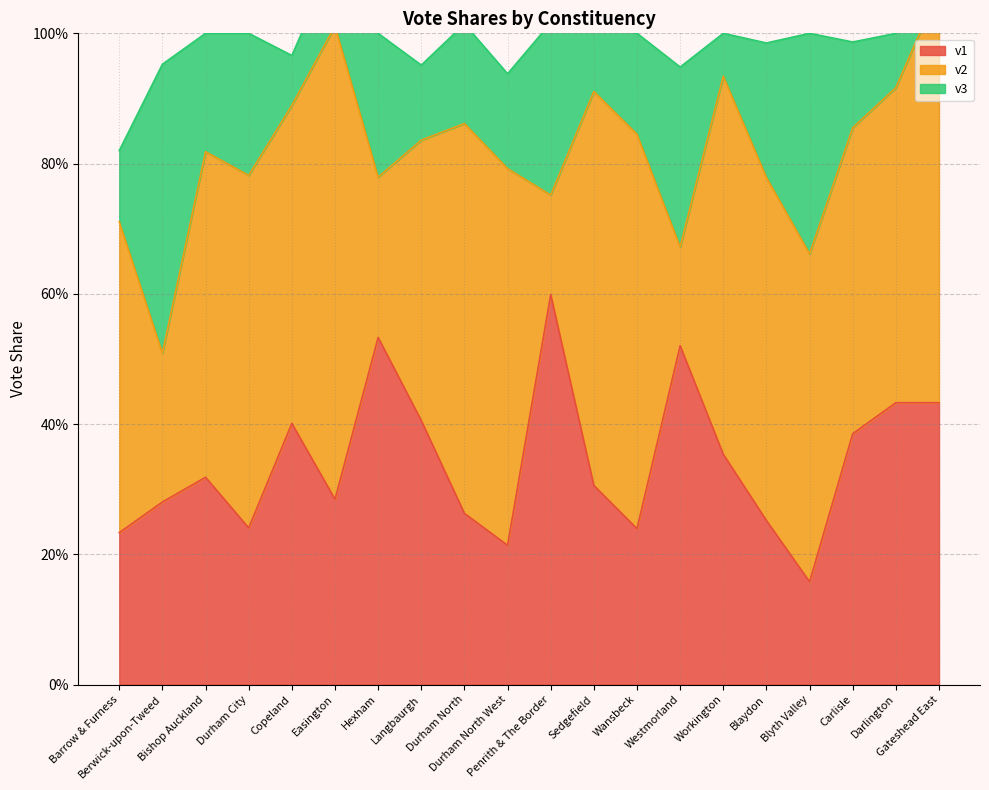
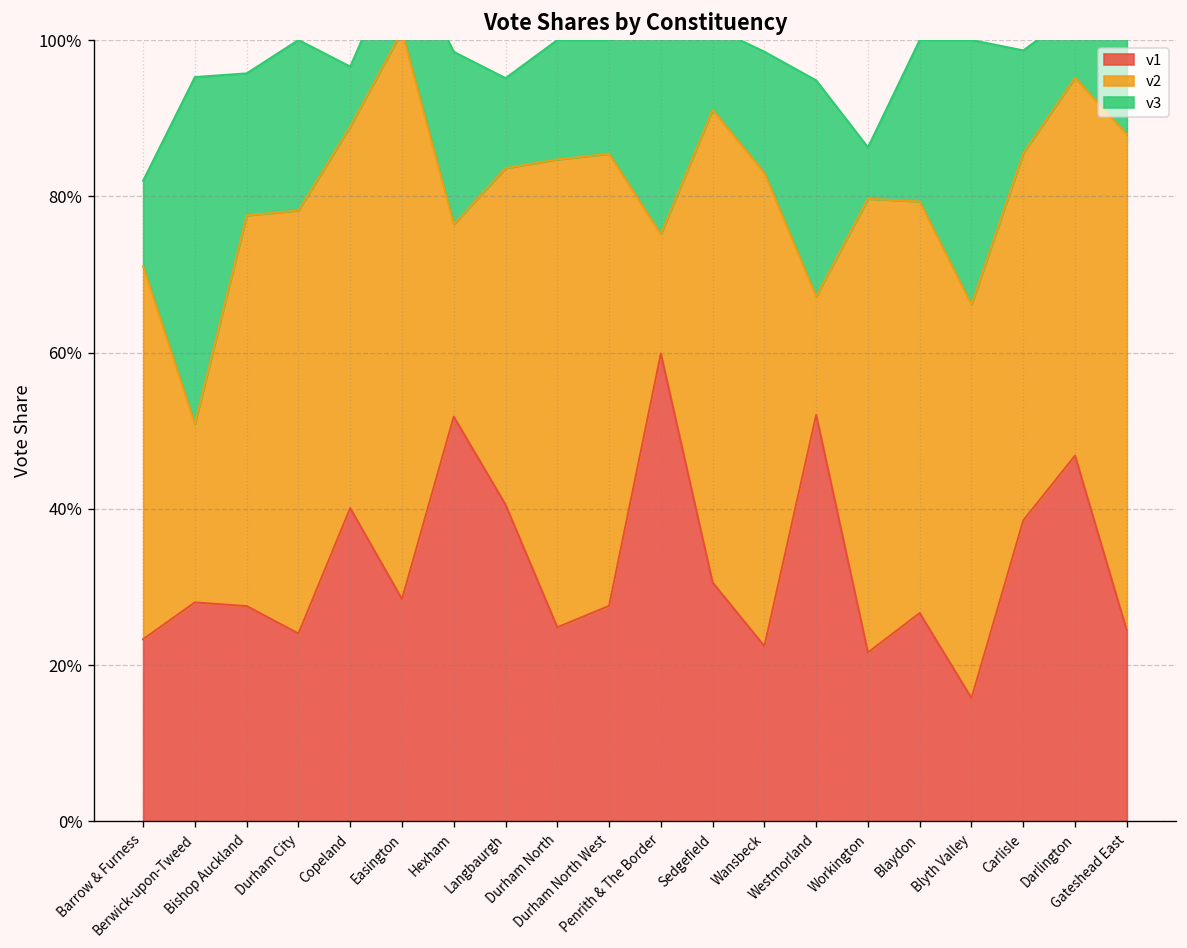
  {
    "v1": {
      "Barrow & Furness": "23%",
      "Berwick-upon-Tweed": "28%",
-     "Bishop Auckland": "32%",
+     "Bishop Auckland": "28%",
      "Durham City": "24%",
      "Copeland": "40%",
      "Easington": "28%",
-     "Hexham": "53%",
+     "Hexham": "52%",
      "Langbaurgh": "41%",
-     "Durham North": "26%",
-     "Durham North West": "21%",
+     "Durham North": "25%",
+     "Durham North West": "28%",
      "Penrith & The Border": "60%",
      "Sedgefield": "31%",
-     "Wansbeck": "24%",
+     "Wansbeck": "22%",
      "Westmorland": "52%",
-     "Workington": "35%",
-     "Blaydon": "25%",
+     "Workington": "22%",
+     "Blaydon": "27%",
      "Blyth Valley": "16%",
      "Carlisle": "39%",
-     "Darlington": "43%",
-     "Gateshead East": "43%"
+     "Darlington": "47%",
+     "Gateshead East": "24%"
    },
    "v2": {
      "Barrow & Furness": "48%",
      "Berwick-upon-Tweed": "23%",
      "Bishop Auckland": "50%",
      "Durham City": "54%",
      "Copeland": "49%",
      "Hexham": "25%",
      "Langbaurgh": "43%",
      "Durham North": "60%",
      "Durham North West": "58%",
      "Penrith & The Border": "15%",
      "Sedgefield": "61%",
      "Wansbeck": "61%",
      "Westmorland": "15%",
      "Workington": "58%",
      "Blaydon": "53%",
      "Blyth Valley": "50%",
      "Carlisle": "47%",
      "Darlington": "48%"
    },
    "v3": {
      "Barrow & Furness": "11%",
      "Berwick-upon-Tweed": "44%",
      "Bishop Auckland": "18%",
      "Durham City": "22%",
      "Copeland": "8%",
      "Hexham": "22%",
      "Langbaurgh": "12%",
      "Durham North West": "15%",
      "Wansbeck": "16%",
      "Westmorland": "28%",
      "Workington": "7%",
      "Blaydon": "21%",
      "Blyth Valley": "34%",
      "Carlisle": "13%"
    }
  }
